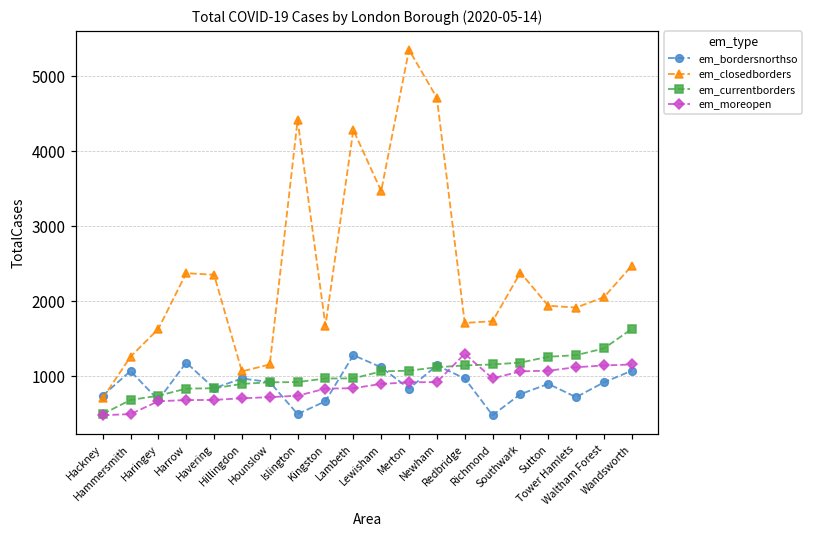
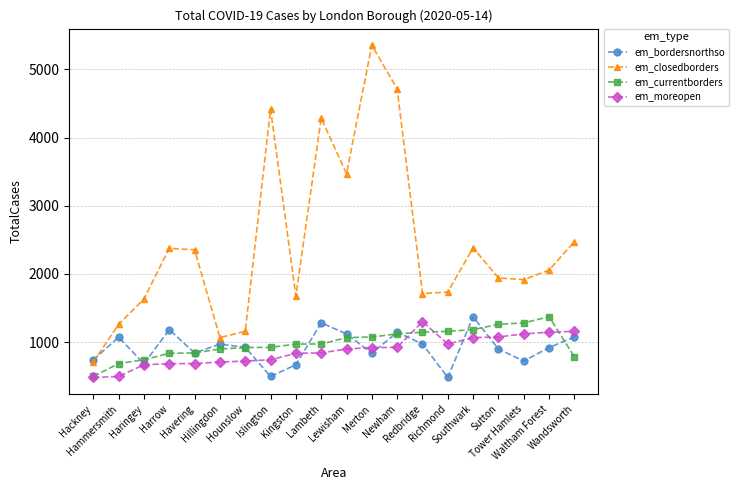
  {
    "em_bordersnorthso": {
      "Hammersmith": 1100,
      "Harrow": 1200,
      "Hillingdon": 1000,
      "Islington": 500,
      "Kingston": 700,
      "Lambeth": 1300,
      "Lewisham": 1100,
      "Merton": 800,
      "Redbridge": 1000,
      "Richmond": 500,
-     "Southwark": 800,
+     "Southwark": 1400,
      "Sutton": 900,
      "Tower Hamlets": 700,
      "Waltham Forest": 900,
      "Wandsworth": 1100
    },
    "em_closedborders": {
      "Hammersmith": 1300,
      "Haringey": 1600,
      "Harrow": 2400,
      "Havering": 2400,
      "Hillingdon": 1100,
      "Hounslow": 1200,
      "Islington": 4400,
      "Kingston": 1700,
      "Lambeth": 4300,
      "Lewisham": 3500,
      "Merton": 5400,
      "Newham": 4700,
      "Redbridge": 1700,
      "Richmond": 1700,
      "Southwark": 2400,
      "Sutton": 1900,
      "Tower Hamlets": 1900,
      "Waltham Forest": 2100,
      "Wandsworth": 2500
    },
    "em_currentborders": {
      "Hammersmith": 700,
      "Haringey": 700,
      "Harrow": 800,
      "Hillingdon": 900,
      "Islington": 900,
      "Kingston": 1000,
      "Lambeth": 1000,
      "Lewisham": 1100,
      "Merton": 1100,
      "Redbridge": 1100,
      "Richmond": 1200,
      "Southwark": 1200,
      "Sutton": 1300,
      "Tower Hamlets": 1300,
      "Waltham Forest": 1400,
-     "Wandsworth": 1600
+     "Wandsworth": 800
    },
    "em_moreopen": {
      "Hammersmith": 500,
      "Harrow": 700,
      "Havering": 700,
      "Hillingdon": 700,
      "Hounslow": 700,
      "Islington": 700,
      "Kingston": 800,
      "Lambeth": 800,
      "Lewisham": 900,
      "Merton": 900,
      "Newham": 900,
      "Redbridge": 1300,
      "Richmond": 1000,
      "Southwark": 1100,
      "Sutton": 1100,
      "Tower Hamlets": 1100,
      "Waltham Forest": 1100,
      "Wandsworth": 1200
    }
  }
